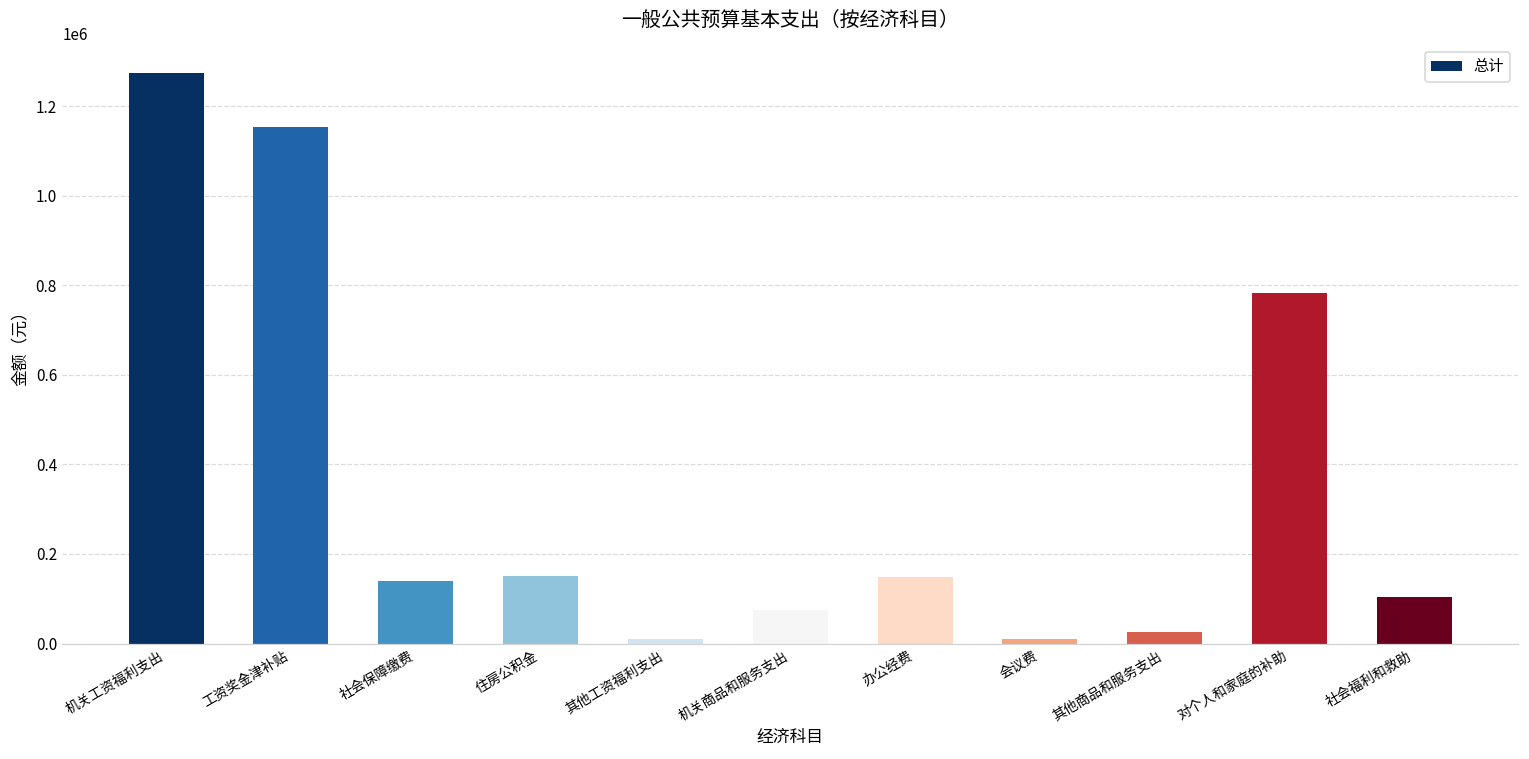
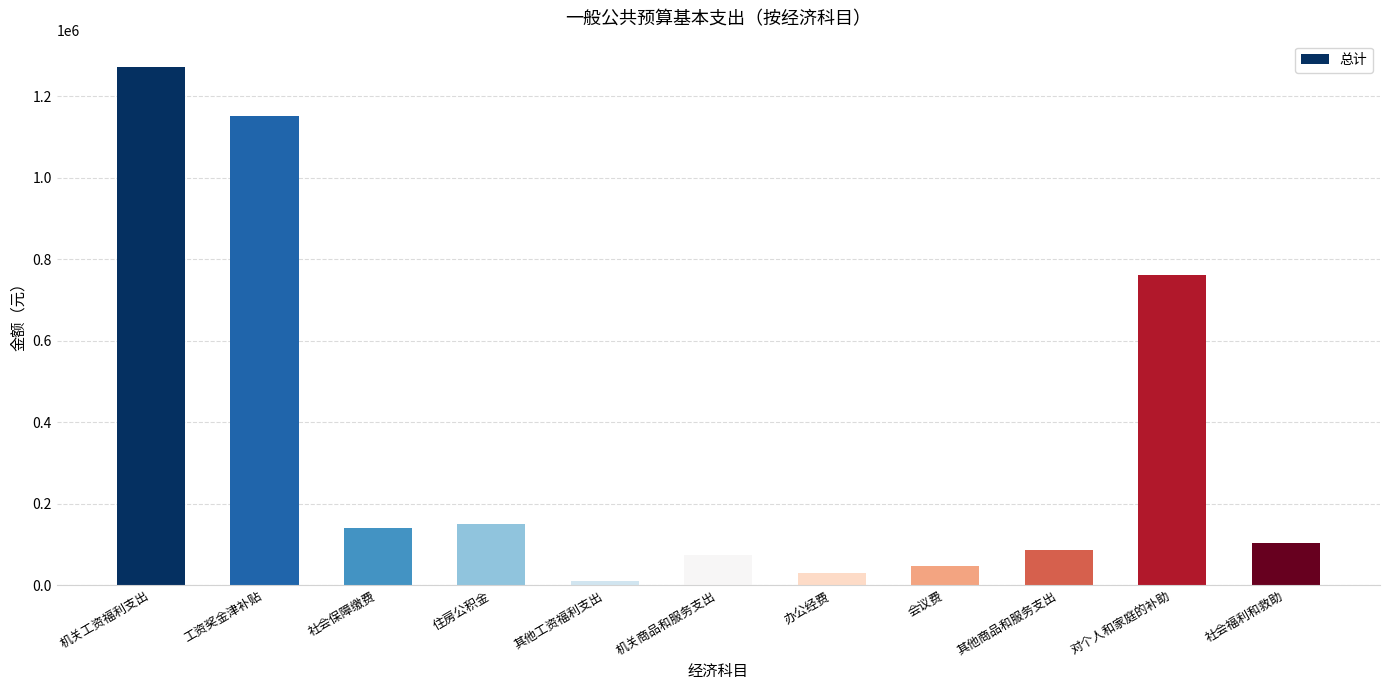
  {
    "机关工资福利支出": 1270000,
    "工资奖金津补贴": 1150000,
    "社会保障缴费": 140000,
    "住房公积金": 150000,
    "其他工资福利支出": 10000,
    "机关商品和服务支出": 80000,
-   "办公经费": 150000,
-   "会议费": 10000,
-   "其他商品和服务支出": 30000,
-   "对个人和家庭的补助": 780000,
+   "办公经费": 30000,
+   "会议费": 50000,
+   "其他商品和服务支出": 90000,
+   "对个人和家庭的补助": 760000,
    "社会福利和救助": 100000
  }
